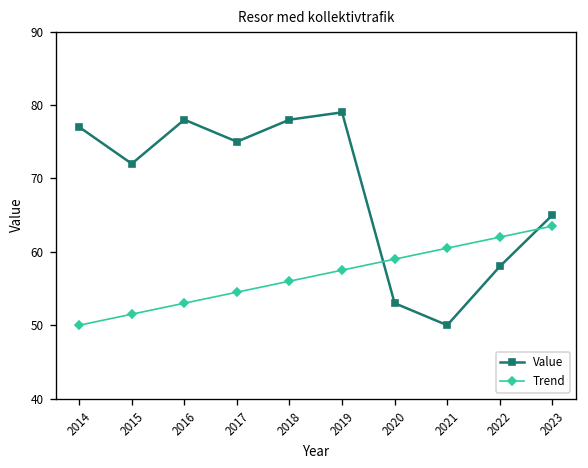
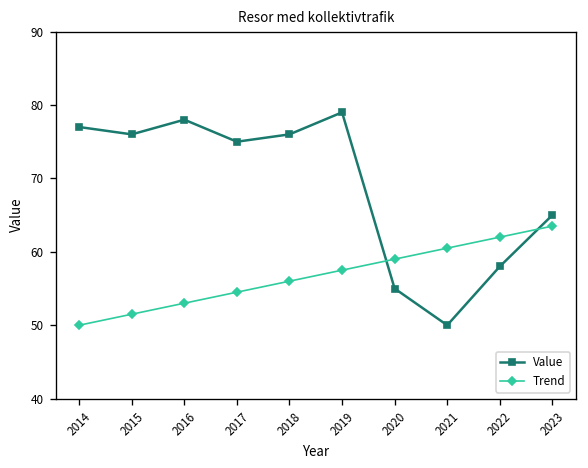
  {
    "Value": {
      "2014": 77,
-     "2015": 72,
+     "2015": 76,
      "2016": 78,
      "2017": 75,
-     "2018": 78,
+     "2018": 76,
      "2019": 79,
-     "2020": 53,
+     "2020": 55,
      "2021": 50,
      "2022": 58,
      "2023": 65
    },
    "Trend": {
      "2014": 50,
      "2015": 52,
      "2016": 53,
      "2017": 55,
      "2018": 56,
      "2019": 58,
      "2020": 59,
      "2021": 61,
      "2022": 62,
      "2023": 64
    }
  }
